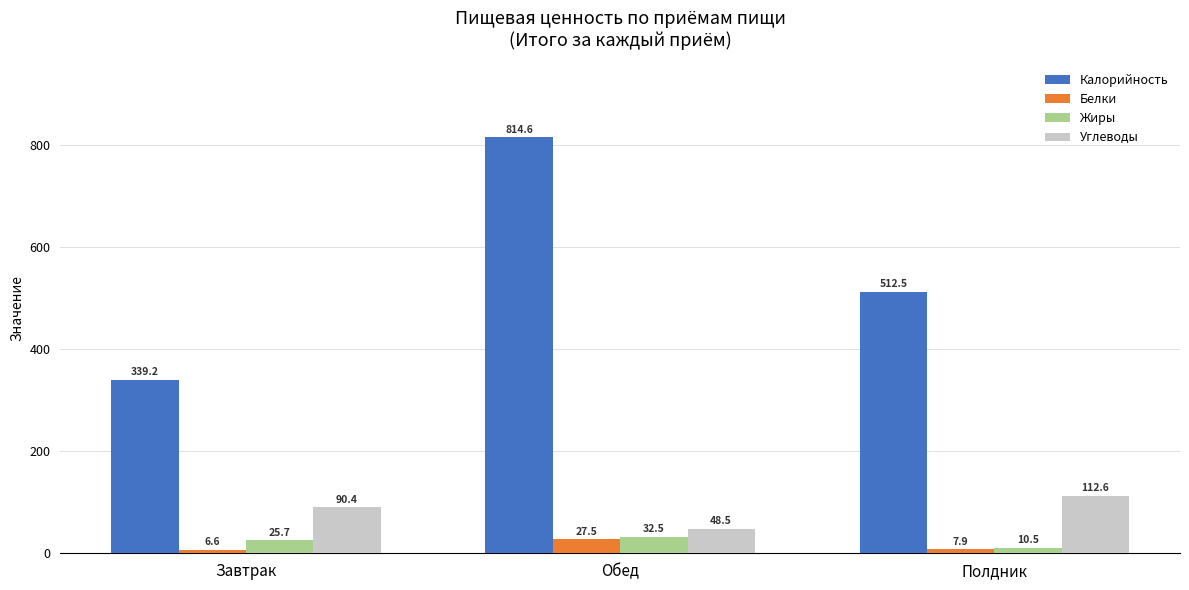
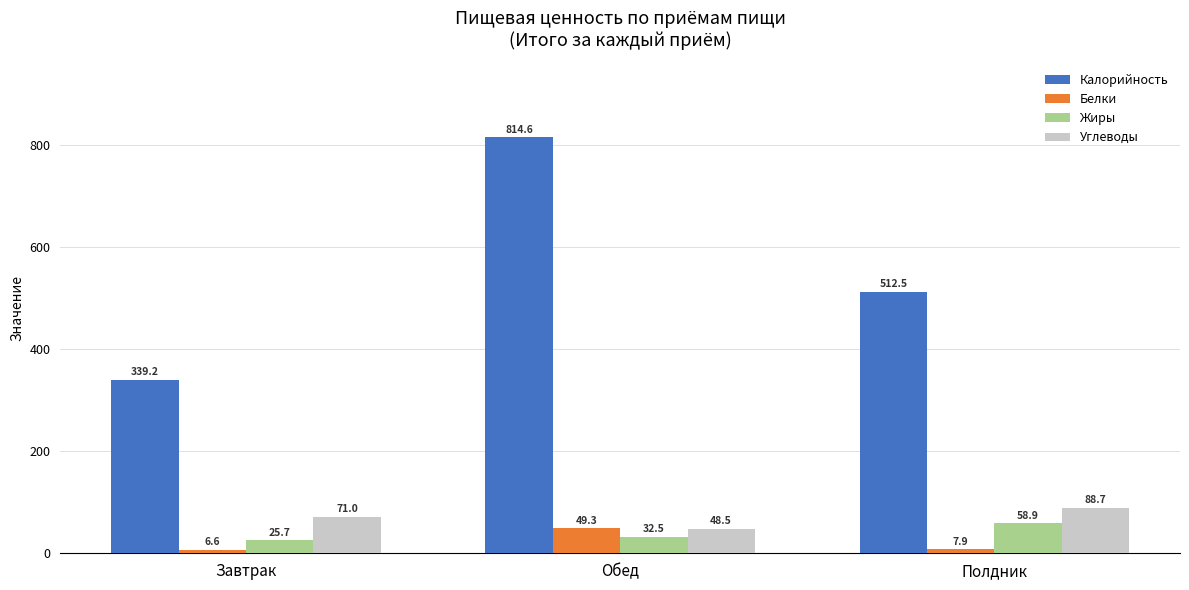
  {
    "Калорийность": {
      "Завтрак": 339.2,
      "Обед": 814.6,
      "Полдник": 512.5
    },
    "Белки": {
      "Завтрак": 6.6,
-     "Обед": 27.5,
+     "Обед": 49.3,
      "Полдник": 7.9
    },
    "Жиры": {
      "Завтрак": 25.7,
      "Обед": 32.5,
-     "Полдник": 10.5
+     "Полдник": 58.9
    },
    "Углеводы": {
-     "Завтрак": 90.4,
+     "Завтрак": 71.0,
      "Обед": 48.5,
-     "Полдник": 112.6
+     "Полдник": 88.7
    }
  }
